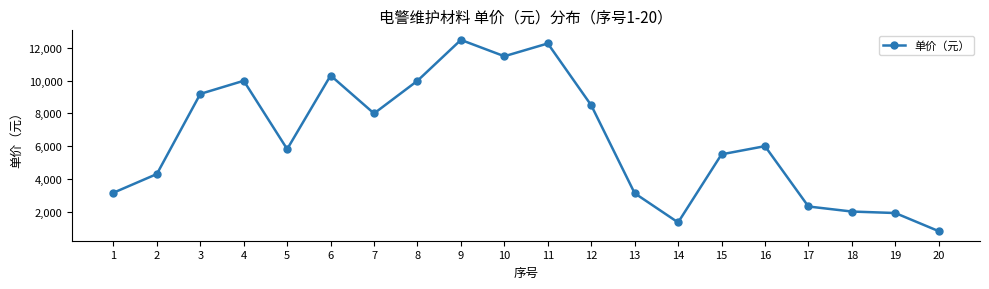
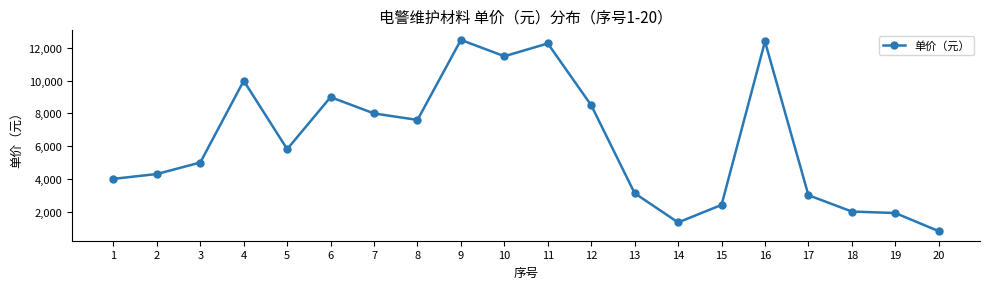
  {
-   "1": "3,200",
+   "1": "4,000",
    "2": "4,300",
-   "3": "9,200",
+   "3": "5,000",
    "4": "10,000",
    "5": "5,800",
-   "6": "10,300",
+   "6": "9,000",
    "7": "8,000",
-   "8": "10,000",
+   "8": "7,600",
    "9": "12,500",
    "10": "11,500",
    "11": "12,300",
    "12": "8,500",
    "13": "3,100",
    "14": "1,300",
-   "15": "5,500",
-   "16": "6,000",
-   "17": "2,300",
+   "15": "2,400",
+   "16": "12,400",
+   "17": "3,000",
    "18": "2,000",
    "19": "1,900",
    "20": "800"
  }
